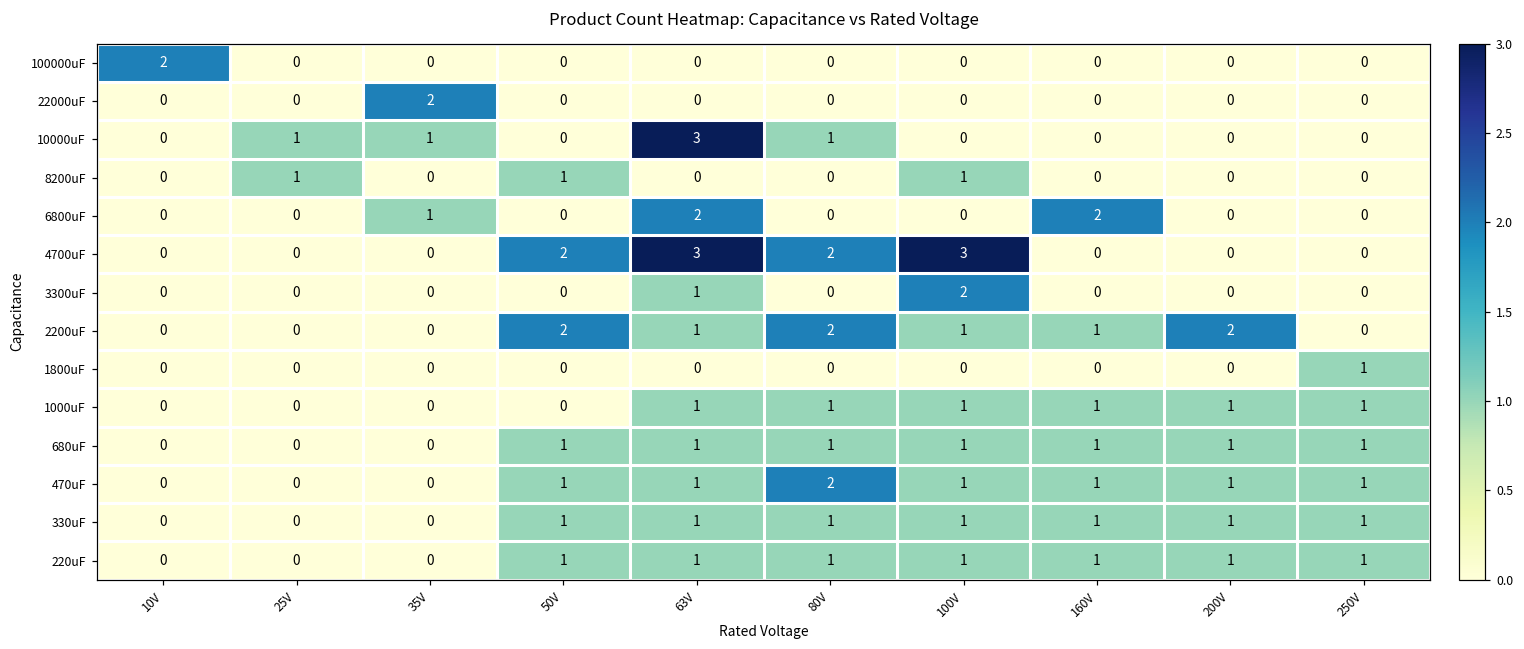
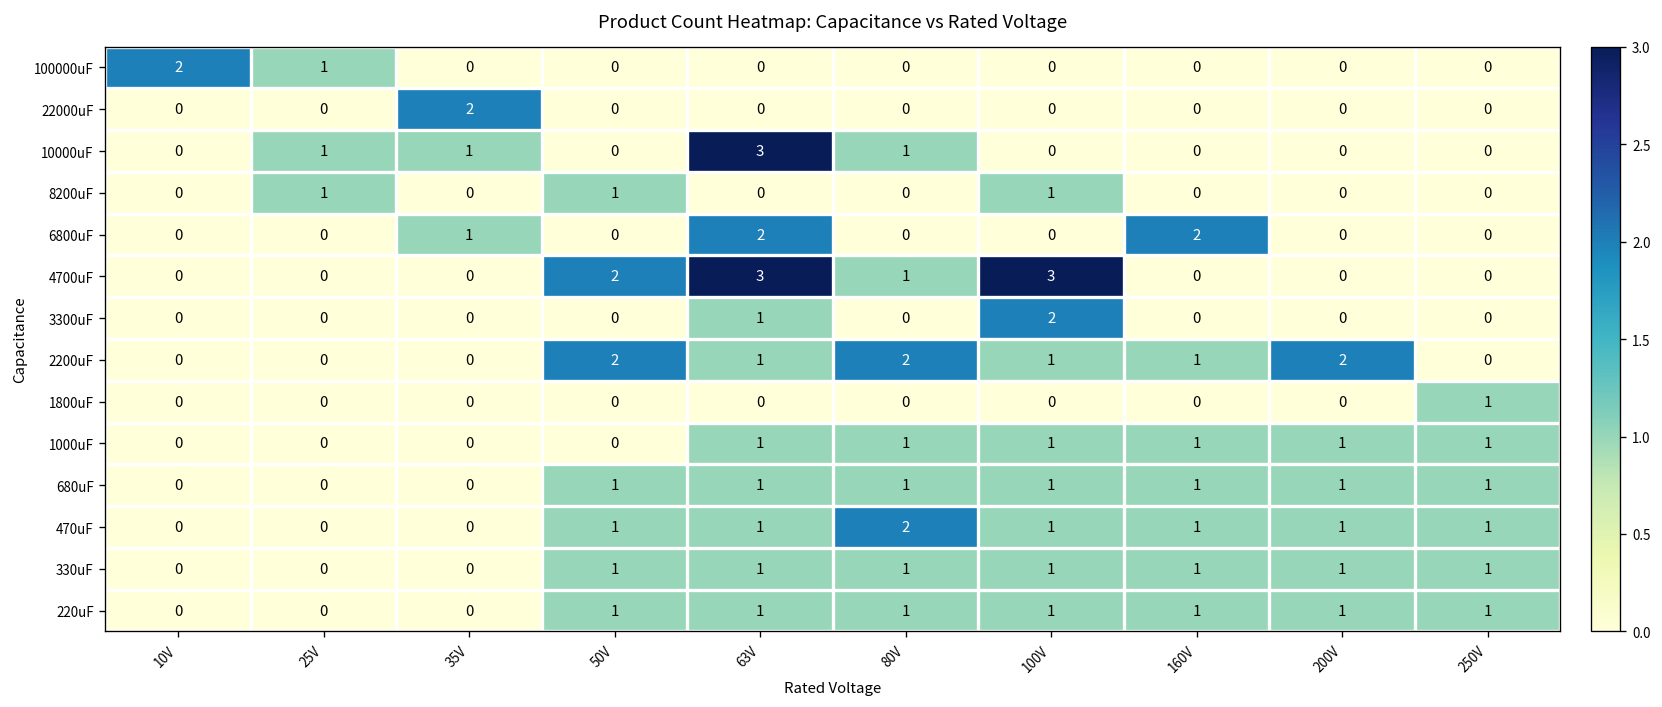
  {
    "100000uF": {
      "10V": 2,
-     "25V": 0,
+     "25V": 1,
      "35V": 0,
      "50V": 0,
      "63V": 0,
      "80V": 0,
      "100V": 0,
      "160V": 0,
      "200V": 0,
      "250V": 0
    },
    "22000uF": {
      "10V": 0,
      "25V": 0,
      "35V": 2,
      "50V": 0,
      "63V": 0,
      "80V": 0,
      "100V": 0,
      "160V": 0,
      "200V": 0,
      "250V": 0
    },
    "10000uF": {
      "10V": 0,
      "25V": 1,
      "35V": 1,
      "50V": 0,
      "63V": 3,
      "80V": 1,
      "100V": 0,
      "160V": 0,
      "200V": 0,
      "250V": 0
    },
    "8200uF": {
      "10V": 0,
      "25V": 1,
      "35V": 0,
      "50V": 1,
      "63V": 0,
      "80V": 0,
      "100V": 1,
      "160V": 0,
      "200V": 0,
      "250V": 0
    },
    "6800uF": {
      "10V": 0,
      "25V": 0,
      "35V": 1,
      "50V": 0,
      "63V": 2,
      "80V": 0,
      "100V": 0,
      "160V": 2,
      "200V": 0,
      "250V": 0
    },
    "4700uF": {
      "10V": 0,
      "25V": 0,
      "35V": 0,
      "50V": 2,
      "63V": 3,
-     "80V": 2,
+     "80V": 1,
      "100V": 3,
      "160V": 0,
      "200V": 0,
      "250V": 0
    },
    "3300uF": {
      "10V": 0,
      "25V": 0,
      "35V": 0,
      "50V": 0,
      "63V": 1,
      "80V": 0,
      "100V": 2,
      "160V": 0,
      "200V": 0,
      "250V": 0
    },
    "2200uF": {
      "10V": 0,
      "25V": 0,
      "35V": 0,
      "50V": 2,
      "63V": 1,
      "80V": 2,
      "100V": 1,
      "160V": 1,
      "200V": 2,
      "250V": 0
    },
    "1800uF": {
      "10V": 0,
      "25V": 0,
      "35V": 0,
      "50V": 0,
      "63V": 0,
      "80V": 0,
      "100V": 0,
      "160V": 0,
      "200V": 0,
      "250V": 1
    },
    "1000uF": {
      "10V": 0,
      "25V": 0,
      "35V": 0,
      "50V": 0,
      "63V": 1,
      "80V": 1,
      "100V": 1,
      "160V": 1,
      "200V": 1,
      "250V": 1
    },
    "680uF": {
      "10V": 0,
      "25V": 0,
      "35V": 0,
      "50V": 1,
      "63V": 1,
      "80V": 1,
      "100V": 1,
      "160V": 1,
      "200V": 1,
      "250V": 1
    },
    "470uF": {
      "10V": 0,
      "25V": 0,
      "35V": 0,
      "50V": 1,
      "63V": 1,
      "80V": 2,
      "100V": 1,
      "160V": 1,
      "200V": 1,
      "250V": 1
    },
    "330uF": {
      "10V": 0,
      "25V": 0,
      "35V": 0,
      "50V": 1,
      "63V": 1,
      "80V": 1,
      "100V": 1,
      "160V": 1,
      "200V": 1,
      "250V": 1
    },
    "220uF": {
      "10V": 0,
      "25V": 0,
      "35V": 0,
      "50V": 1,
      "63V": 1,
      "80V": 1,
      "100V": 1,
      "160V": 1,
      "200V": 1,
      "250V": 1
    }
  }
